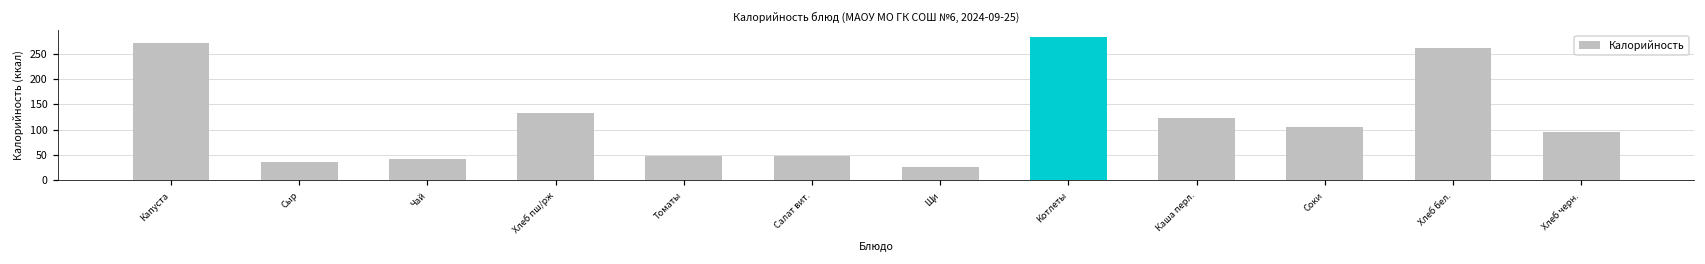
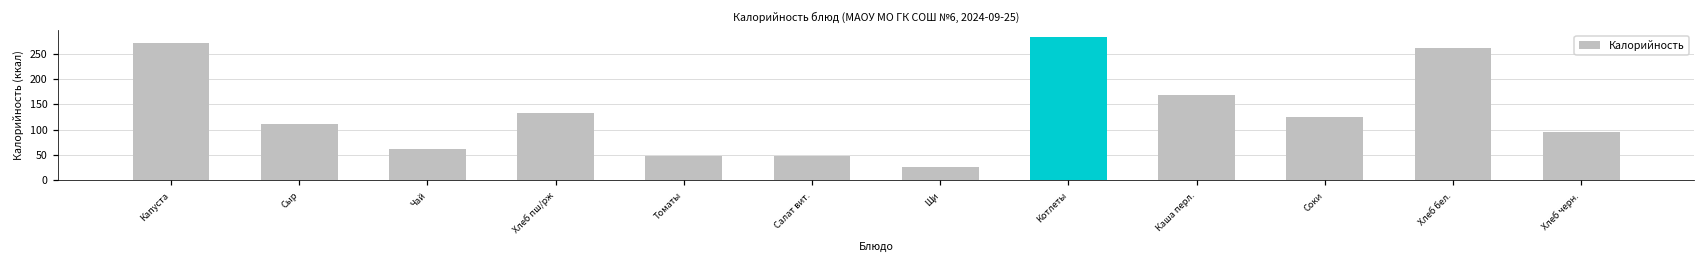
  {
    "Капуста": 270,
-   "Сыр": 40,
-   "Чай": 40,
+   "Сыр": 110,
+   "Чай": 60,
    "Хлеб пш/рж": 130,
    "Томаты": 50,
    "Салат вит.": 50,
    "Щи": 30,
    "Котлеты": 280,
-   "Каша перл.": 120,
-   "Соки": 110,
+   "Каша перл.": 170,
+   "Соки": 130,
    "Хлеб бел.": 260,
    "Хлеб черн.": 100
  }
